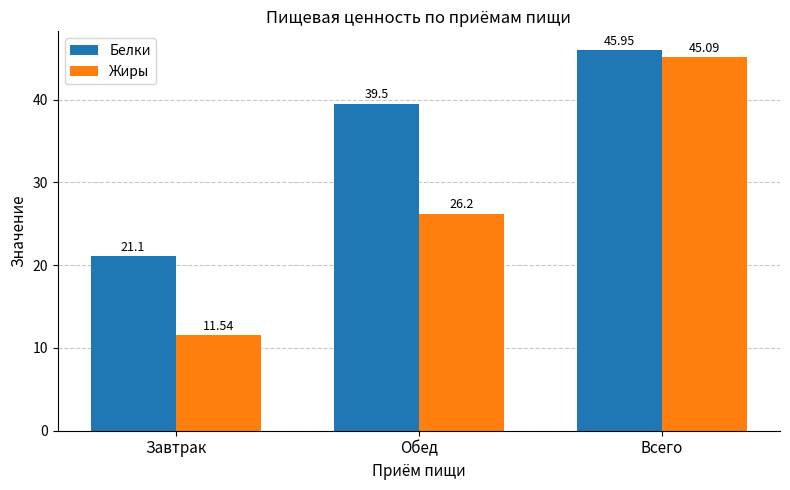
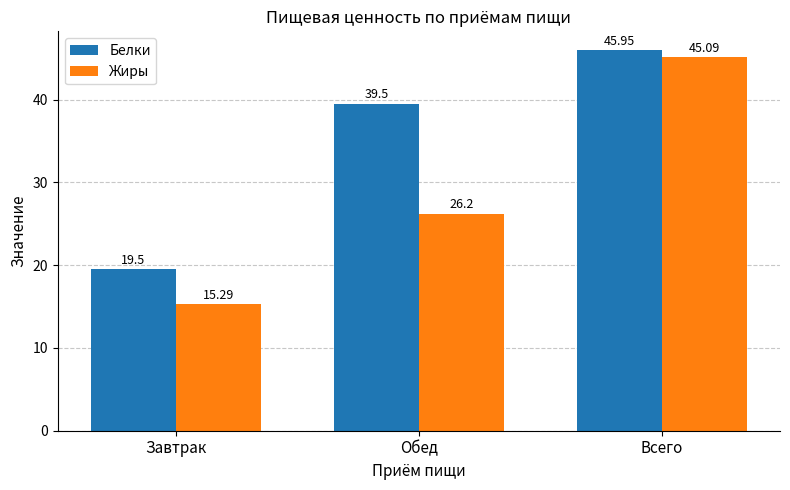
  {
    "Белки": {
-     "Завтрак": 21.1,
+     "Завтрак": 19.5,
      "Обед": 39.5,
      "Всего": 45.95
    },
    "Жиры": {
-     "Завтрак": 11.54,
+     "Завтрак": 15.29,
      "Обед": 26.2,
      "Всего": 45.09
    }
  }
